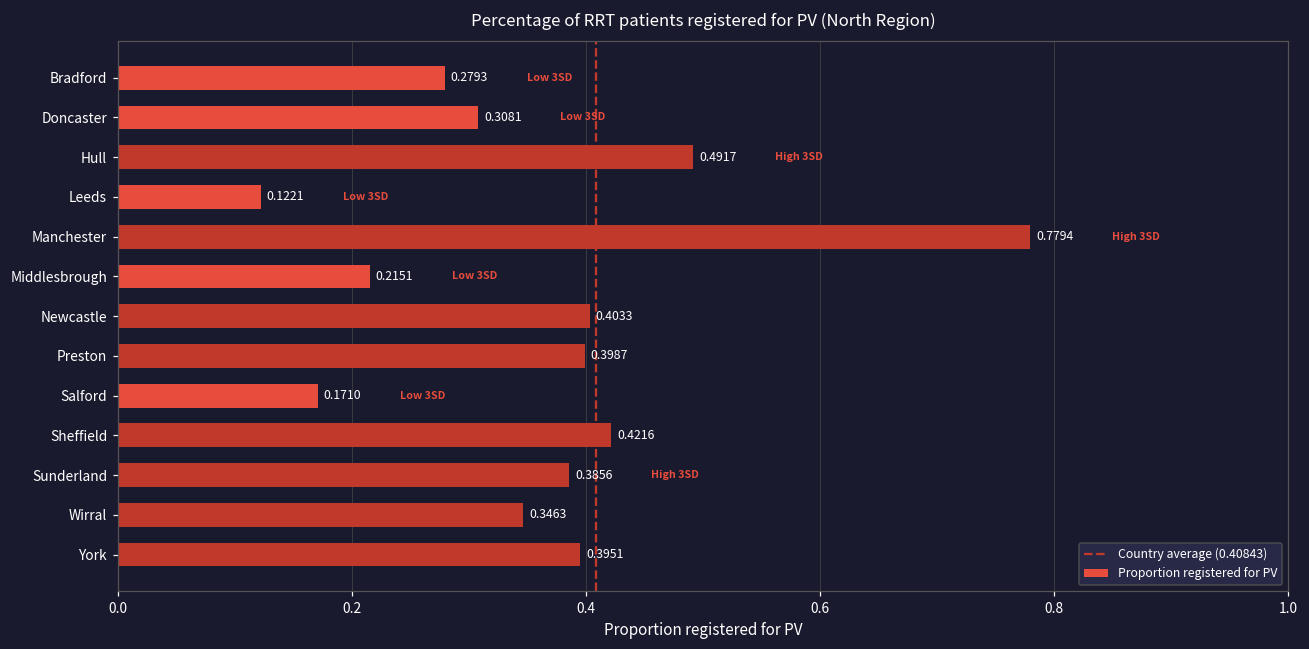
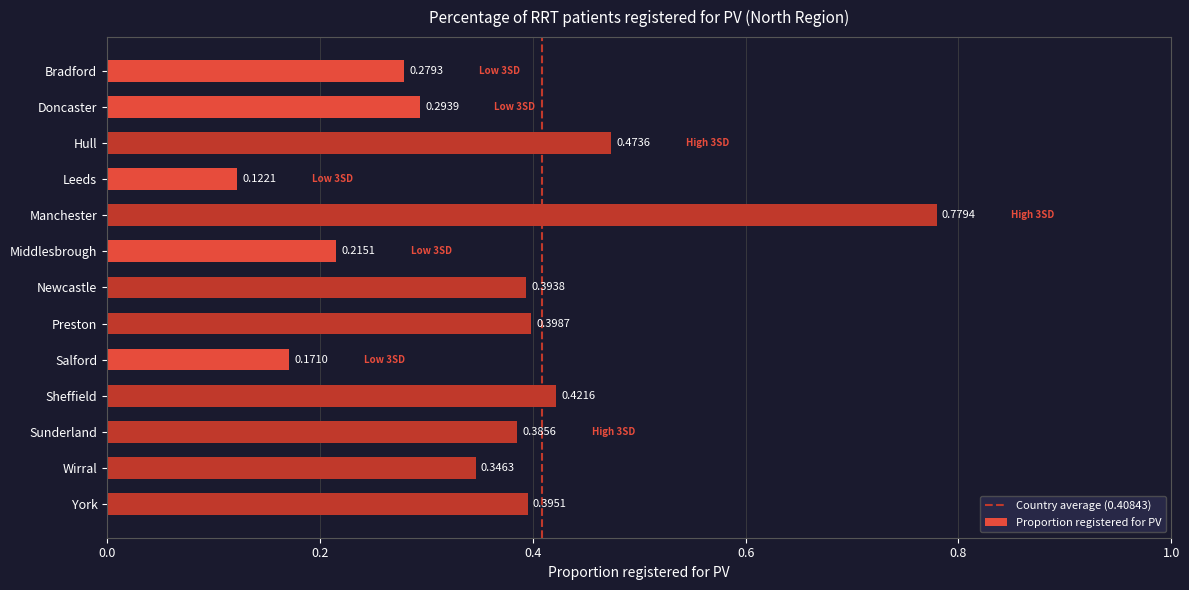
  {
    "Bradford": 0.2793,
-   "Doncaster": 0.3081,
-   "Hull": 0.4917,
+   "Doncaster": 0.2939,
+   "Hull": 0.4736,
    "Leeds": 0.1221,
    "Manchester": 0.7794,
    "Middlesbrough": 0.2151,
-   "Newcastle": 0.4033,
+   "Newcastle": 0.3938,
    "Preston": 0.3987,
    "Salford": 0.1710,
    "Sheffield": 0.4216,
    "Sunderland": 0.3856,
    "Wirral": 0.3463,
    "York": 0.3951
  }
